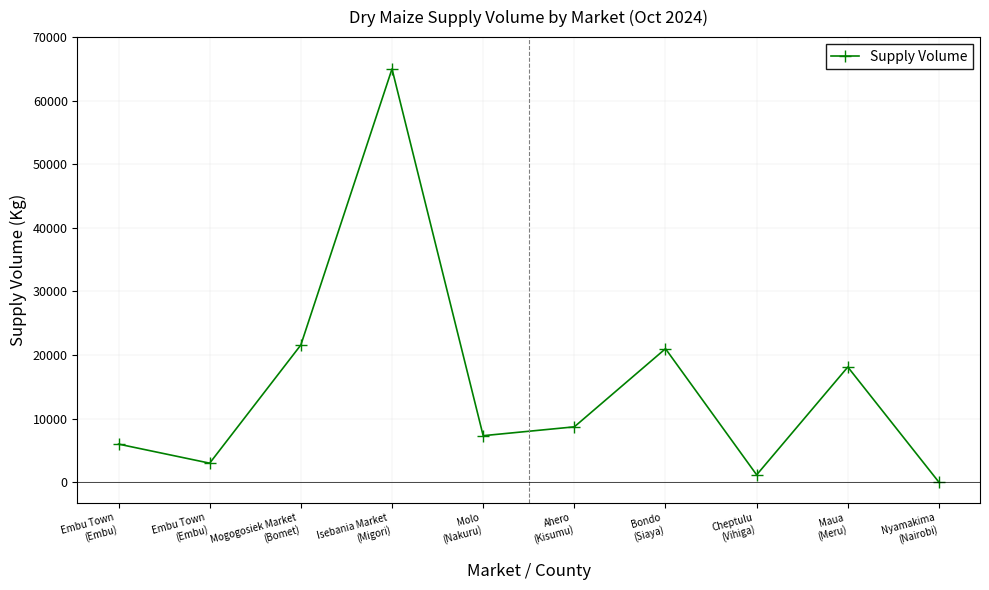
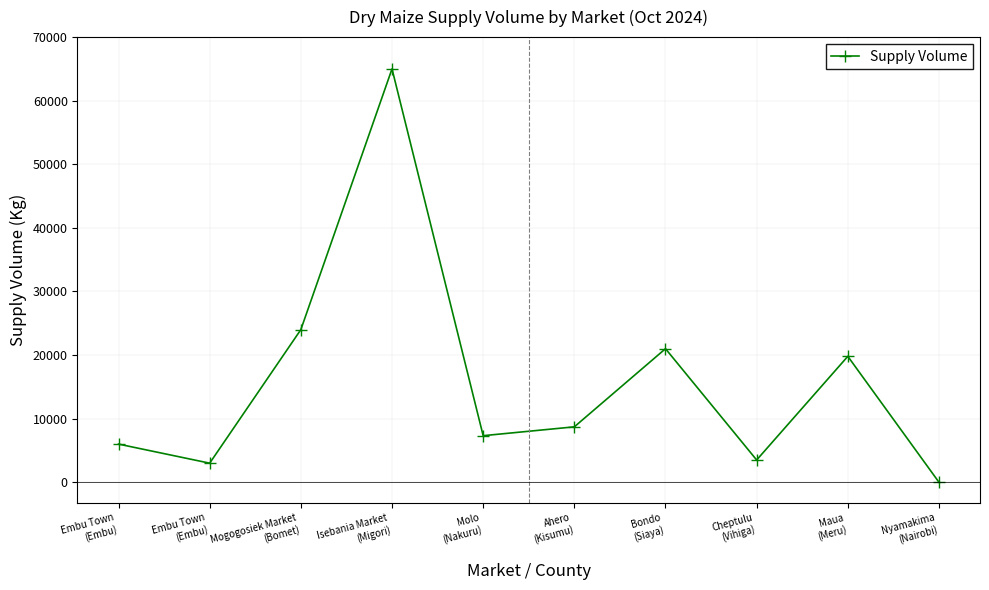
  {
-   "Mogogosiek Market (Bomet)": 22000,
+   "Mogogosiek Market (Bomet)": 24000,
    "Isebania Market (Migori)": 65000,
    "Molo (Nakuru)": 7000,
    "Ahero (Kisumu)": 9000,
    "Bondo (Siaya)": 21000,
-   "Cheptulu (Vihiga)": 1000,
-   "Maua (Meru)": 18000,
+   "Cheptulu (Vihiga)": 4000,
+   "Maua (Meru)": 20000,
    "Nyamakima (Nairobi)": 0
  }
